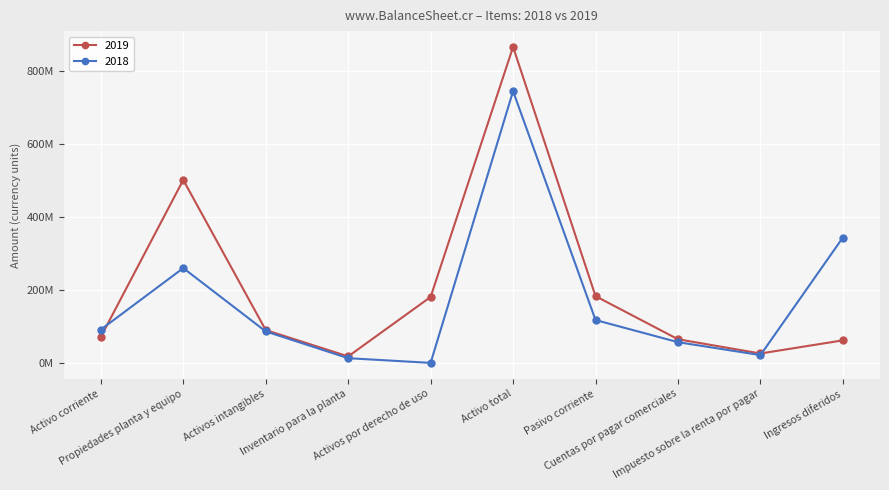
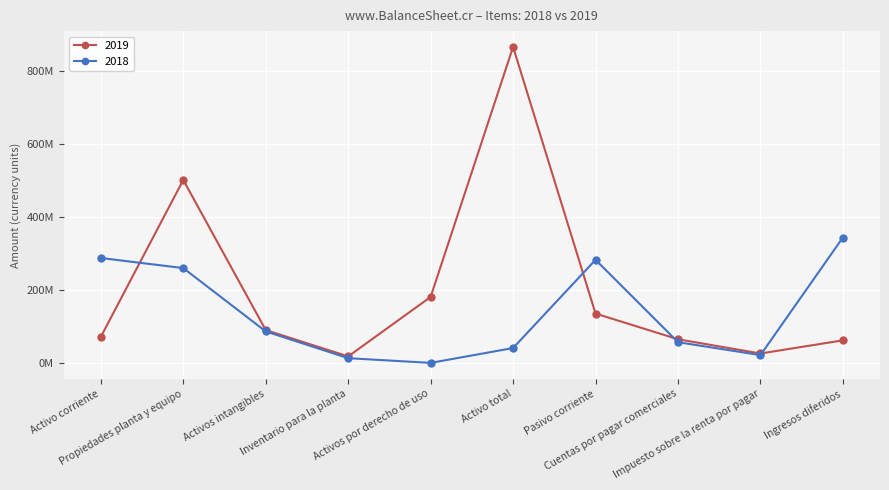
  {
    "2019": {
      "Activo corriente": 70000000,
      "Propiedades planta y equipo": 500000000,
      "Activos por derecho de uso": 180000000,
      "Activo total": 870000000,
-     "Pasivo corriente": 180000000,
+     "Pasivo corriente": 140000000,
      "Cuentas por pagar comerciales": 60000000,
      "Ingresos diferidos": 60000000
    },
    "2018": {
-     "Activo corriente": 90000000,
+     "Activo corriente": 290000000,
      "Propiedades planta y equipo": 260000000,
      "Activos por derecho de uso": 0,
-     "Activo total": 740000000,
-     "Pasivo corriente": 120000000,
+     "Activo total": 40000000,
+     "Pasivo corriente": 280000000,
      "Cuentas por pagar comerciales": 60000000,
      "Ingresos diferidos": 340000000
    }
  }
